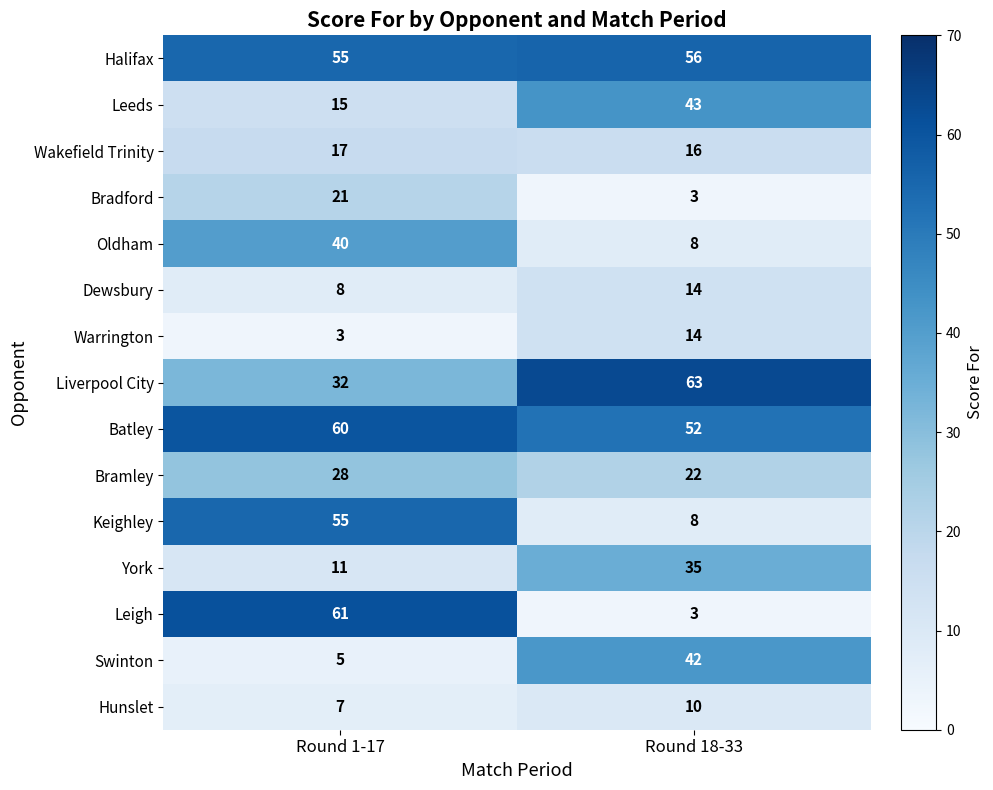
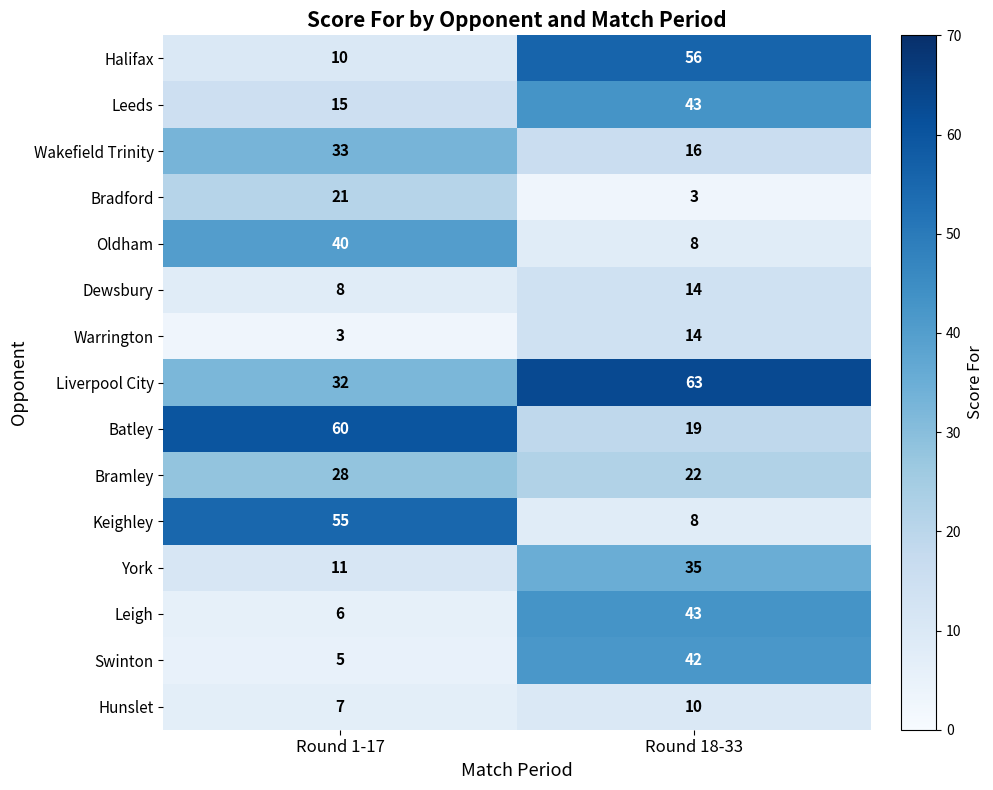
  {
    "Halifax": {
-     "Round 1-17": 55,
+     "Round 1-17": 10,
      "Round 18-33": 56
    },
    "Leeds": {
      "Round 1-17": 15,
      "Round 18-33": 43
    },
    "Wakefield Trinity": {
-     "Round 1-17": 17,
+     "Round 1-17": 33,
      "Round 18-33": 16
    },
    "Bradford": {
      "Round 1-17": 21,
      "Round 18-33": 3
    },
    "Oldham": {
      "Round 1-17": 40,
      "Round 18-33": 8
    },
    "Dewsbury": {
      "Round 1-17": 8,
      "Round 18-33": 14
    },
    "Warrington": {
      "Round 1-17": 3,
      "Round 18-33": 14
    },
    "Liverpool City": {
      "Round 1-17": 32,
      "Round 18-33": 63
    },
    "Batley": {
      "Round 1-17": 60,
-     "Round 18-33": 52
+     "Round 18-33": 19
    },
    "Bramley": {
      "Round 1-17": 28,
      "Round 18-33": 22
    },
    "Keighley": {
      "Round 1-17": 55,
      "Round 18-33": 8
    },
    "York": {
      "Round 1-17": 11,
      "Round 18-33": 35
    },
    "Leigh": {
-     "Round 1-17": 61,
-     "Round 18-33": 3
+     "Round 1-17": 6,
+     "Round 18-33": 43
    },
    "Swinton": {
      "Round 1-17": 5,
      "Round 18-33": 42
    },
    "Hunslet": {
      "Round 1-17": 7,
      "Round 18-33": 10
    }
  }
